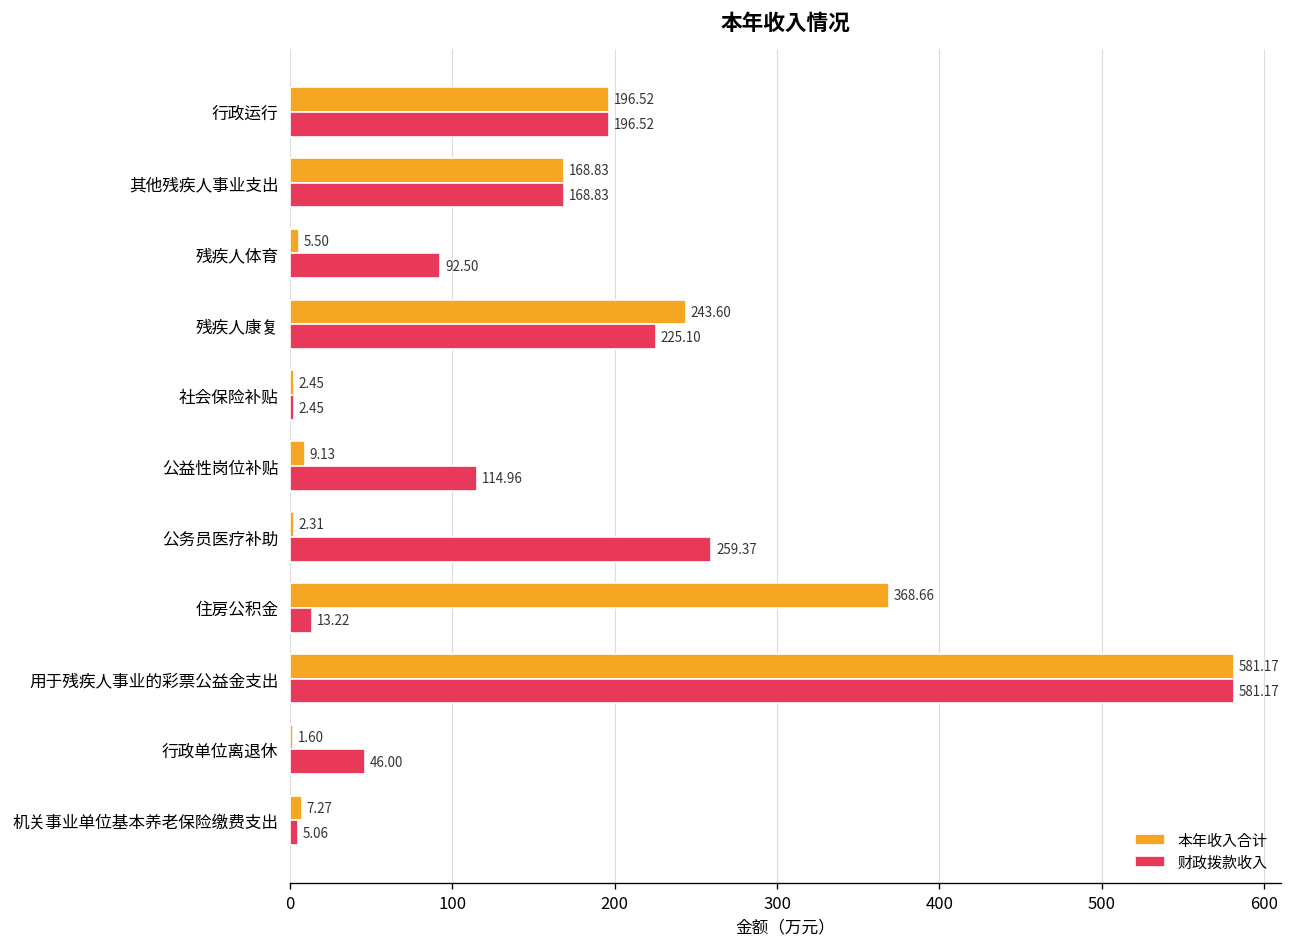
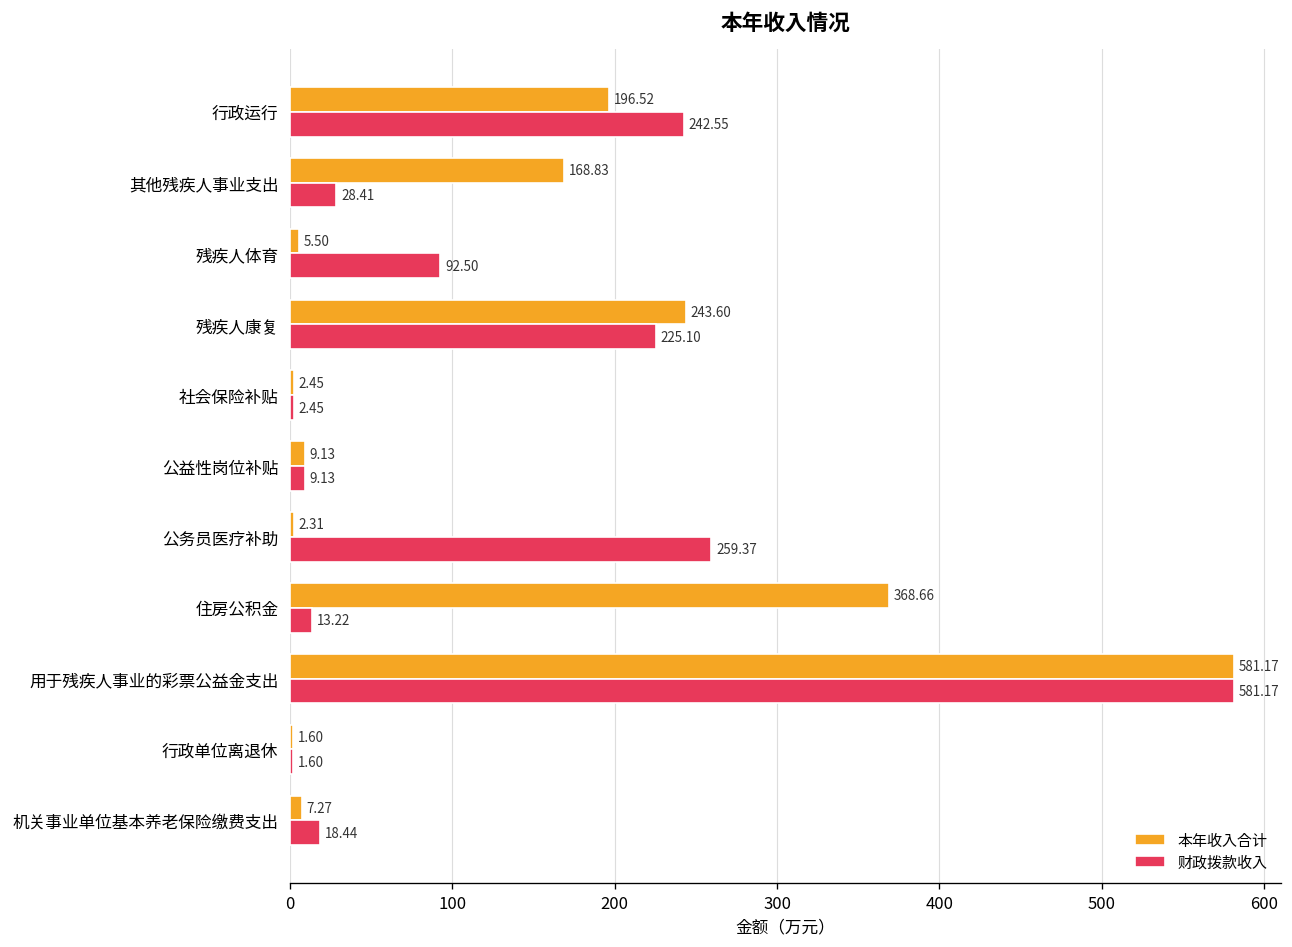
  {
    "本年收入合计": {
      "行政运行": 196.52,
      "其他残疾人事业支出": 168.83,
      "残疾人体育": 5.50,
      "残疾人康复": 243.60,
      "社会保险补贴": 2.45,
      "公益性岗位补贴": 9.13,
      "公务员医疗补助": 2.31,
      "住房公积金": 368.66,
      "用于残疾人事业的彩票公益金支出": 581.17,
      "行政单位离退休": 1.60,
      "机关事业单位基本养老保险缴费支出": 7.27
    },
    "财政拨款收入": {
-     "行政运行": 196.52,
-     "其他残疾人事业支出": 168.83,
+     "行政运行": 242.55,
+     "其他残疾人事业支出": 28.41,
      "残疾人体育": 92.50,
      "残疾人康复": 225.10,
      "社会保险补贴": 2.45,
-     "公益性岗位补贴": 114.96,
+     "公益性岗位补贴": 9.13,
      "公务员医疗补助": 259.37,
      "住房公积金": 13.22,
      "用于残疾人事业的彩票公益金支出": 581.17,
-     "行政单位离退休": 46.00,
-     "机关事业单位基本养老保险缴费支出": 5.06
+     "行政单位离退休": 1.60,
+     "机关事业单位基本养老保险缴费支出": 18.44
    }
  }
